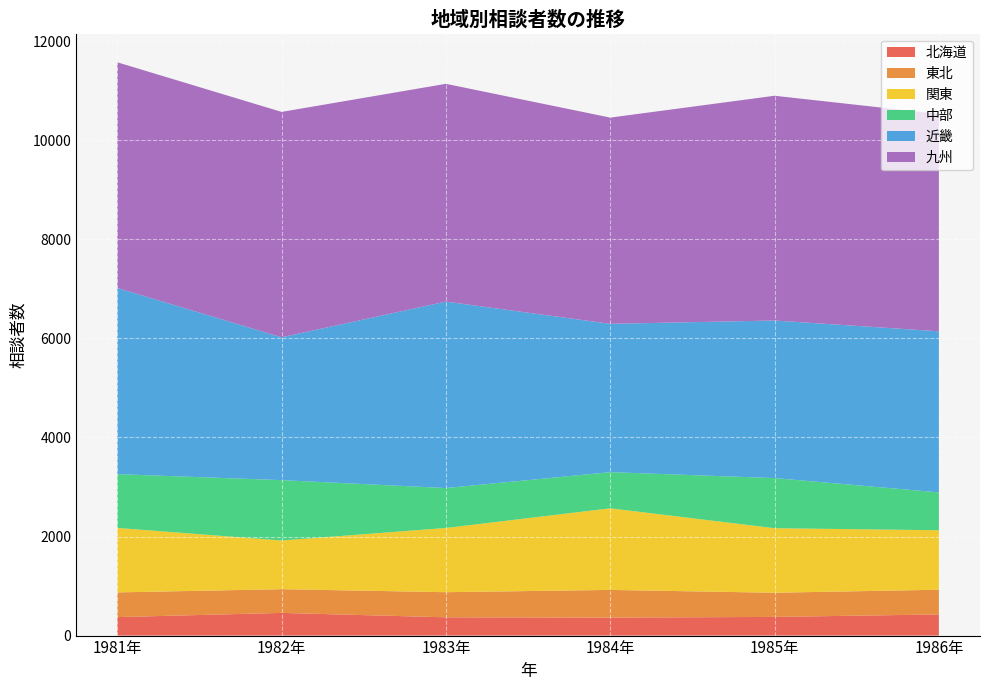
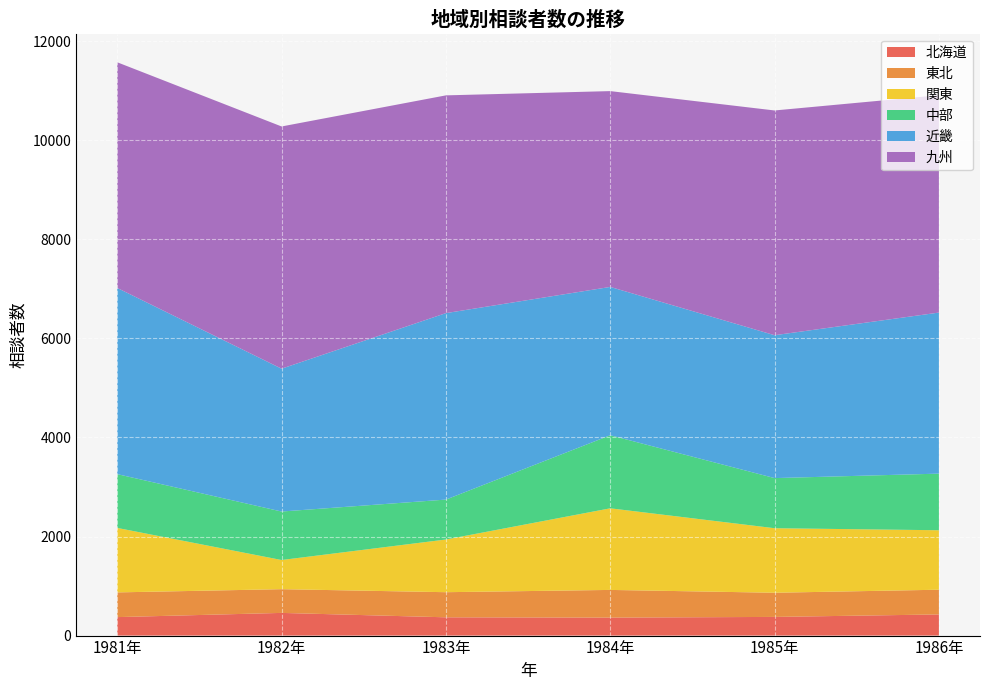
  {
    "関東": {
      "1981年": 1300,
-     "1982年": 1000,
-     "1983年": 1300,
+     "1982年": 600,
+     "1983年": 1100,
      "1984年": 1600,
      "1985年": 1300,
      "1986年": 1200
    },
    "中部": {
      "1981年": 1100,
-     "1982年": 1200,
+     "1982年": 1000,
      "1983年": 800,
-     "1984年": 700,
+     "1984年": 1500,
      "1985年": 1000,
-     "1986年": 800
+     "1986年": 1100
    },
    "近畿": {
      "1981年": 3800,
      "1982年": 2900,
      "1983年": 3800,
      "1984年": 3000,
-     "1985年": 3200,
+     "1985年": 2900,
      "1986年": 3300
    },
    "九州": {
      "1981年": 4600,
-     "1982年": 4600,
+     "1982年": 4900,
      "1983年": 4400,
-     "1984年": 4200,
+     "1984年": 4000,
      "1985年": 4500
    }
  }
